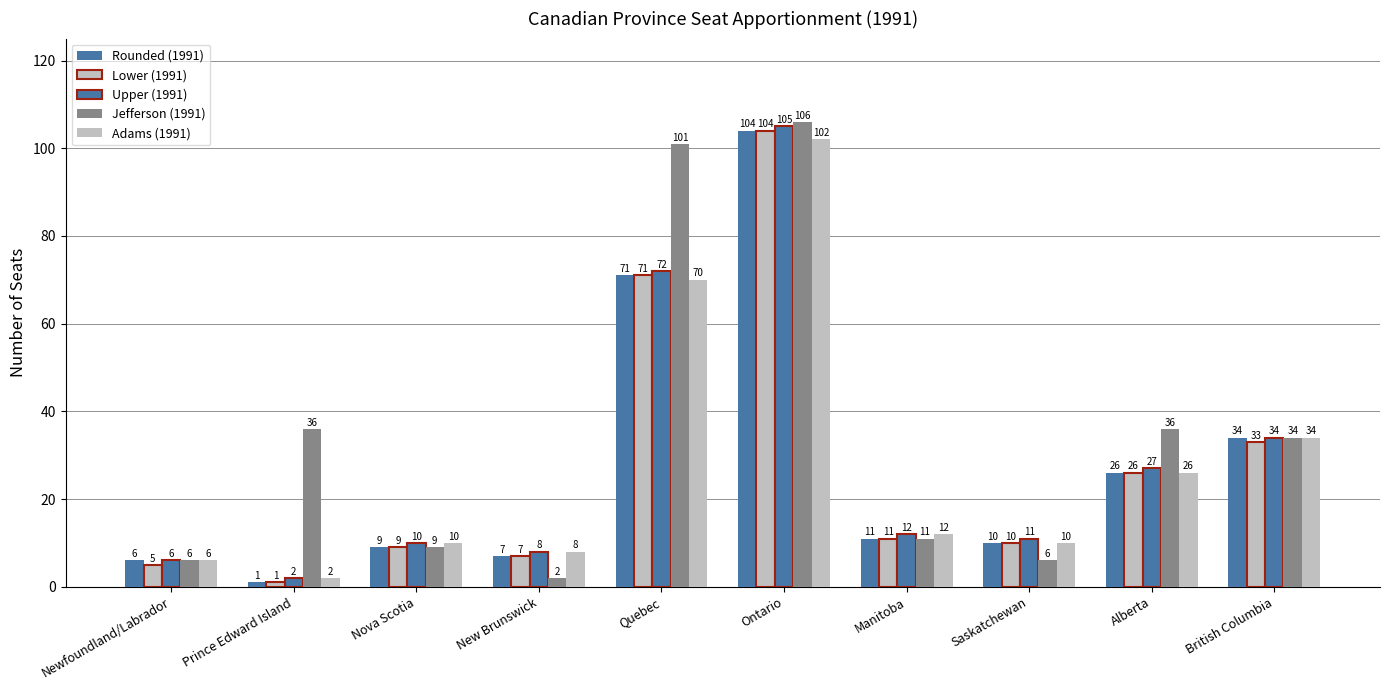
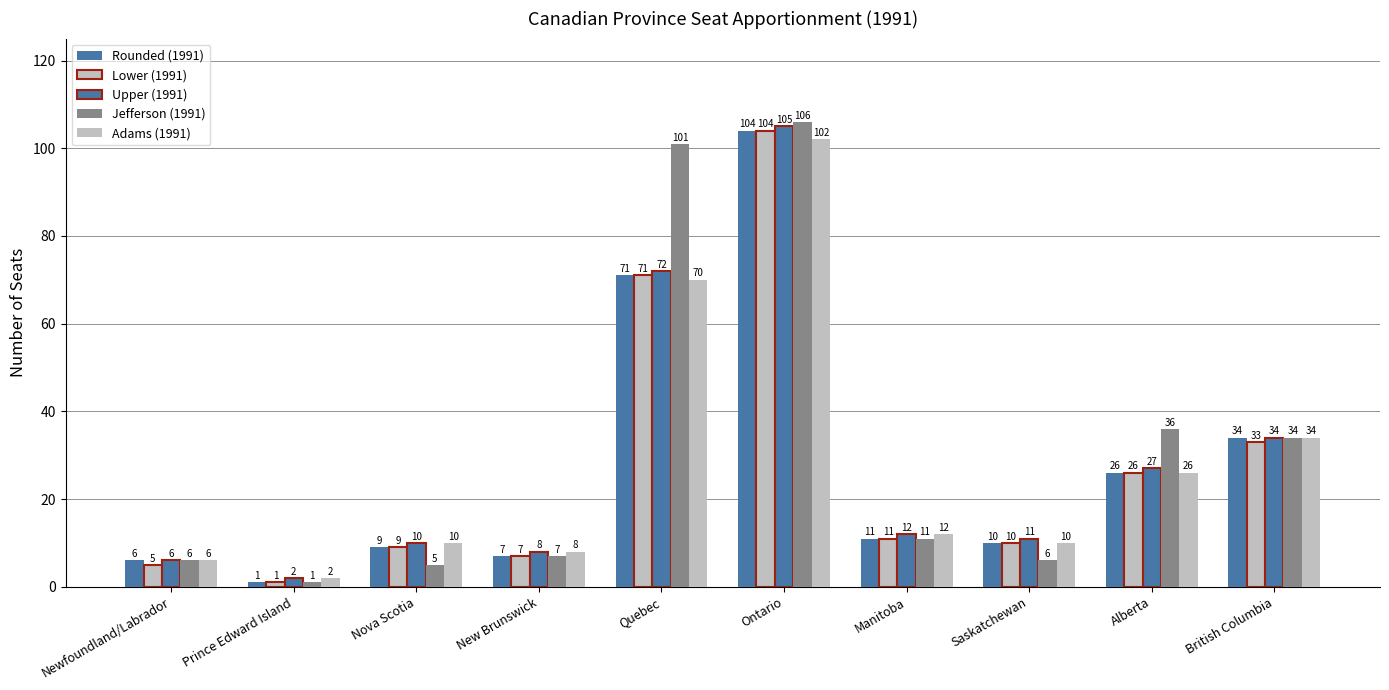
  {
    "Jefferson (1991)": {
      "Newfoundland/Labrador": 6,
-     "Prince Edward Island": 36,
-     "Nova Scotia": 9,
-     "New Brunswick": 2,
+     "Prince Edward Island": 1,
+     "Nova Scotia": 5,
+     "New Brunswick": 7,
      "Quebec": 101,
      "Ontario": 106,
      "Manitoba": 11,
      "Saskatchewan": 6,
      "Alberta": 36,
      "British Columbia": 34
    }
  }
